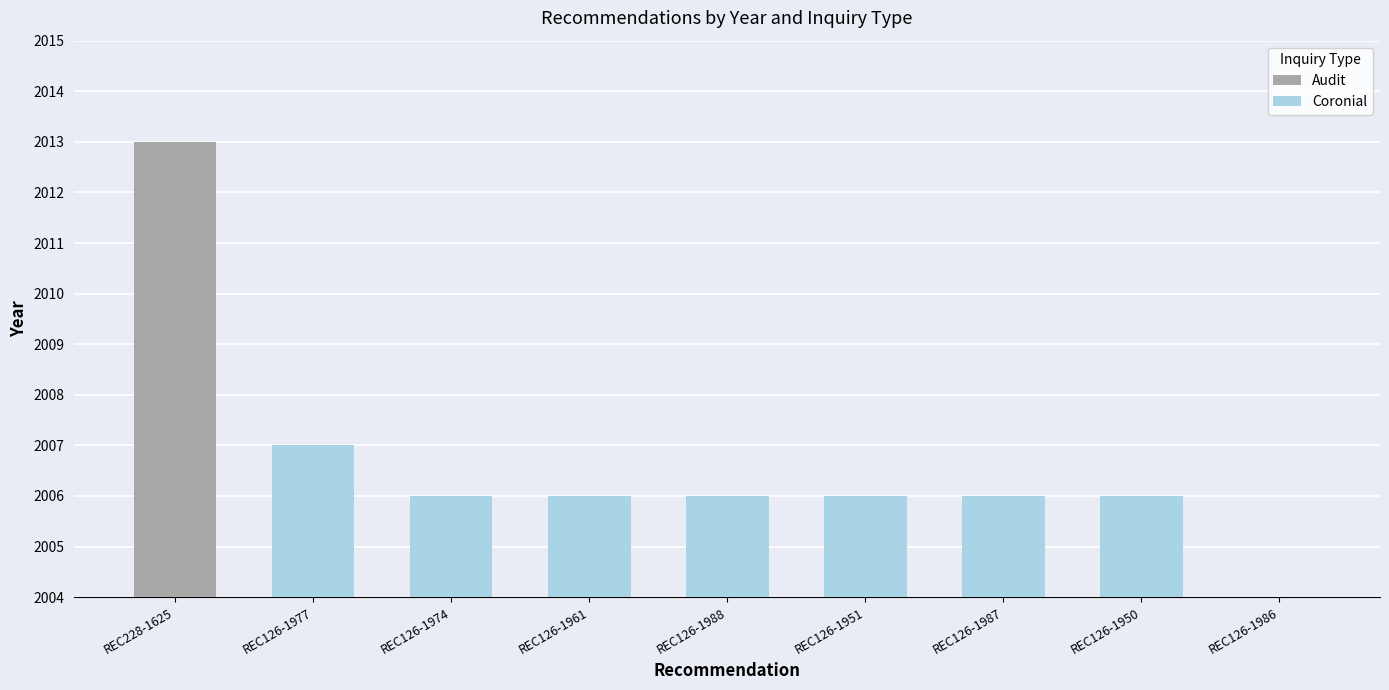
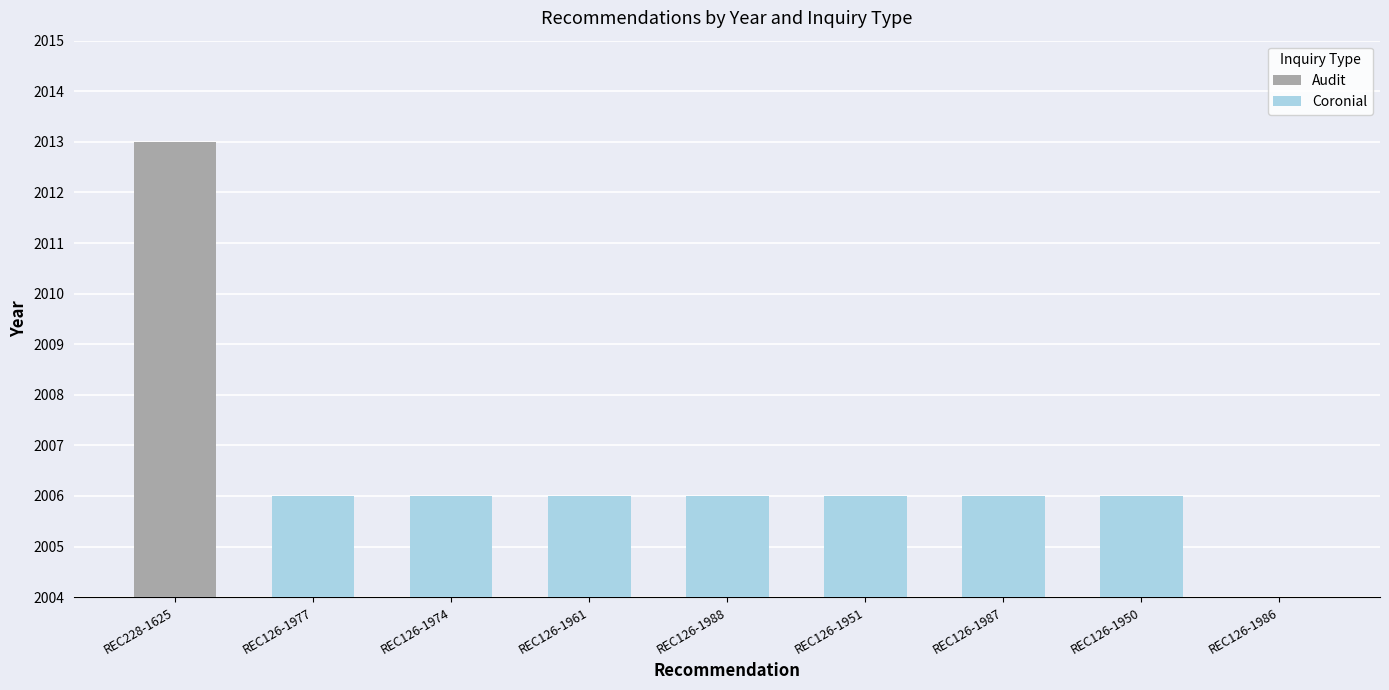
  {
    "REC228-1625": 2013,
-   "REC126-1977": 2007,
+   "REC126-1977": 2006,
    "REC126-1974": 2006,
    "REC126-1961": 2006,
    "REC126-1988": 2006,
    "REC126-1951": 2006,
    "REC126-1987": 2006,
    "REC126-1950": 2006
  }
